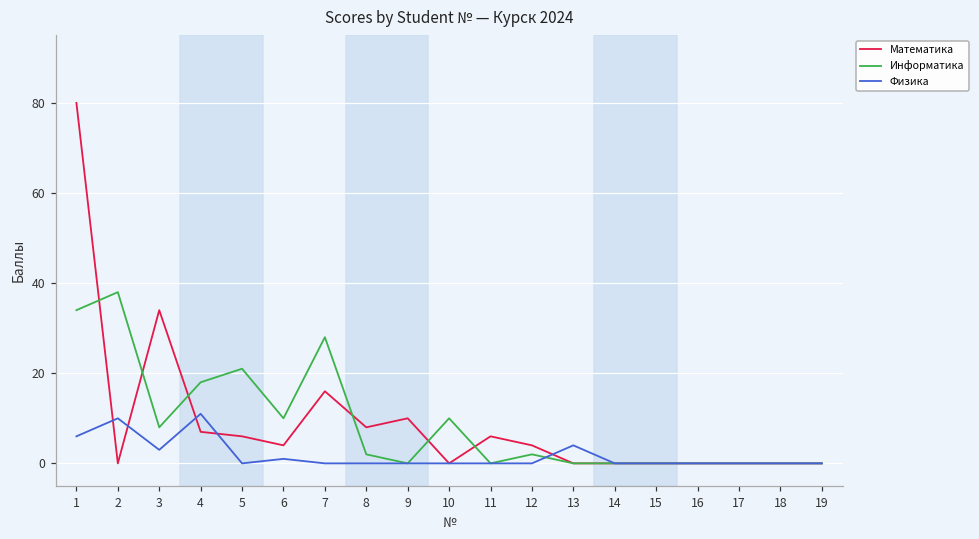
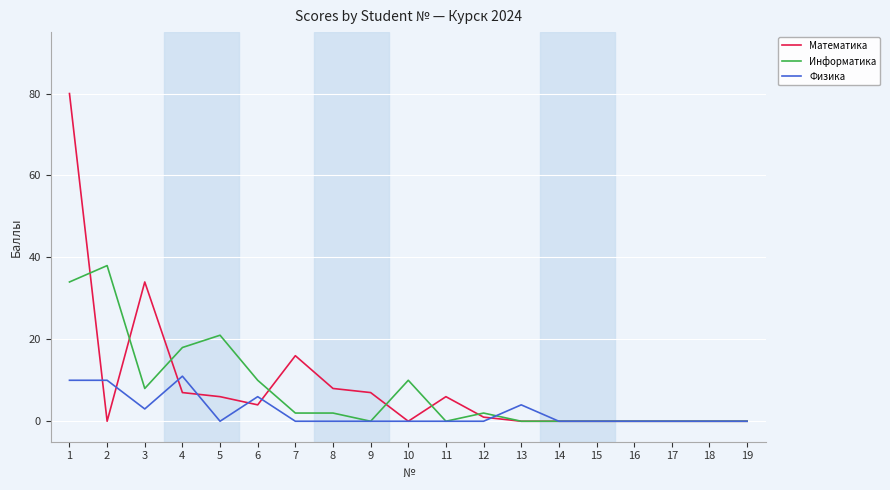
  {
    "Математика": {
      "1": 80,
      "2": 0,
      "3": 34,
      "4": 7,
      "5": 6,
      "6": 4,
      "7": 16,
      "8": 8,
-     "9": 10,
+     "9": 7,
      "11": 6,
-     "12": 4
+     "12": 1
    },
    "Информатика": {
      "1": 34,
      "2": 38,
      "3": 8,
      "4": 18,
      "5": 21,
      "6": 10,
-     "7": 28,
+     "7": 2,
      "8": 2,
      "10": 10,
      "12": 2
    },
    "Физика": {
-     "1": 6,
+     "1": 10,
      "2": 10,
      "3": 3,
      "4": 11,
      "5": 0,
-     "6": 1,
+     "6": 6,
      "7": 0,
      "8": 0,
      "12": 0,
      "13": 4
    }
  }
